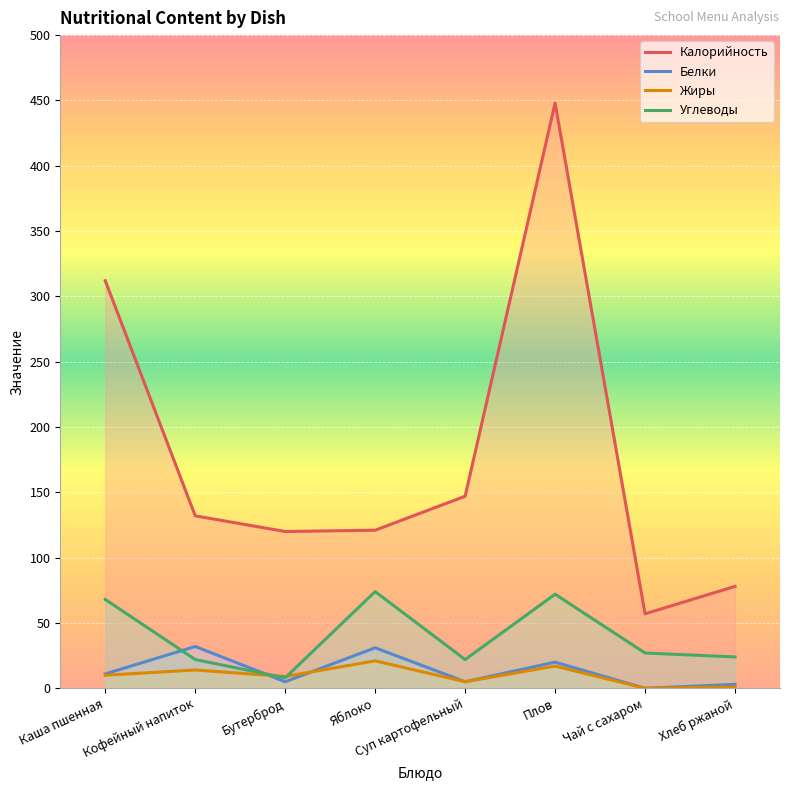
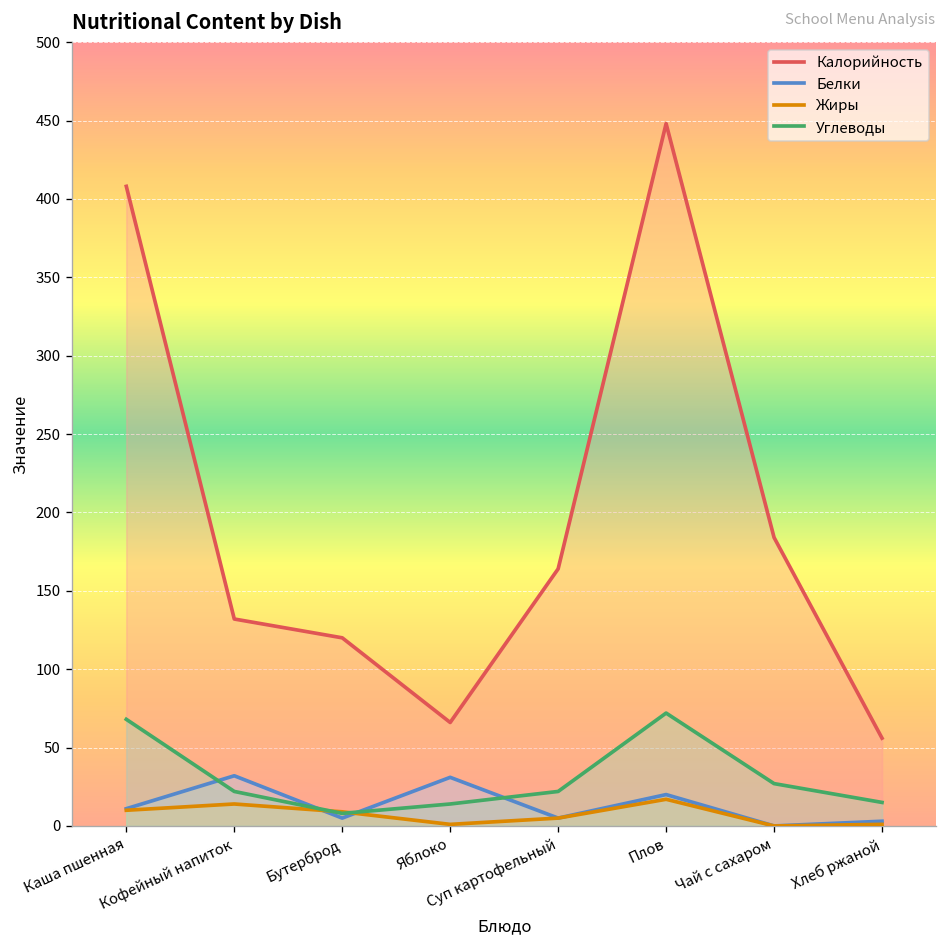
  {
    "Калорийность": {
-     "Каша пшенная": 312,
+     "Каша пшенная": 408,
      "Кофейный напиток": 132,
      "Бутерброд": 120,
-     "Яблоко": 121,
-     "Суп картофельный": 147,
+     "Яблоко": 66,
+     "Суп картофельный": 164,
      "Плов": 448,
-     "Чай с сахаром": 57,
-     "Хлеб ржаной": 78
+     "Чай с сахаром": 184,
+     "Хлеб ржаной": 56
    },
    "Белки": {
      "Кофейный напиток": 32,
      "Бутерброд": 5,
      "Яблоко": 31,
      "Плов": 20,
      "Хлеб ржаной": 3
    },
    "Жиры": {
      "Кофейный напиток": 14,
-     "Яблоко": 21,
+     "Яблоко": 1,
      "Плов": 17,
      "Хлеб ржаной": 1
    },
    "Углеводы": {
      "Каша пшенная": 68,
      "Кофейный напиток": 22,
-     "Яблоко": 74,
+     "Яблоко": 14,
      "Суп картофельный": 22,
      "Плов": 72,
      "Чай с сахаром": 27,
-     "Хлеб ржаной": 24
+     "Хлеб ржаной": 15
    }
  }
